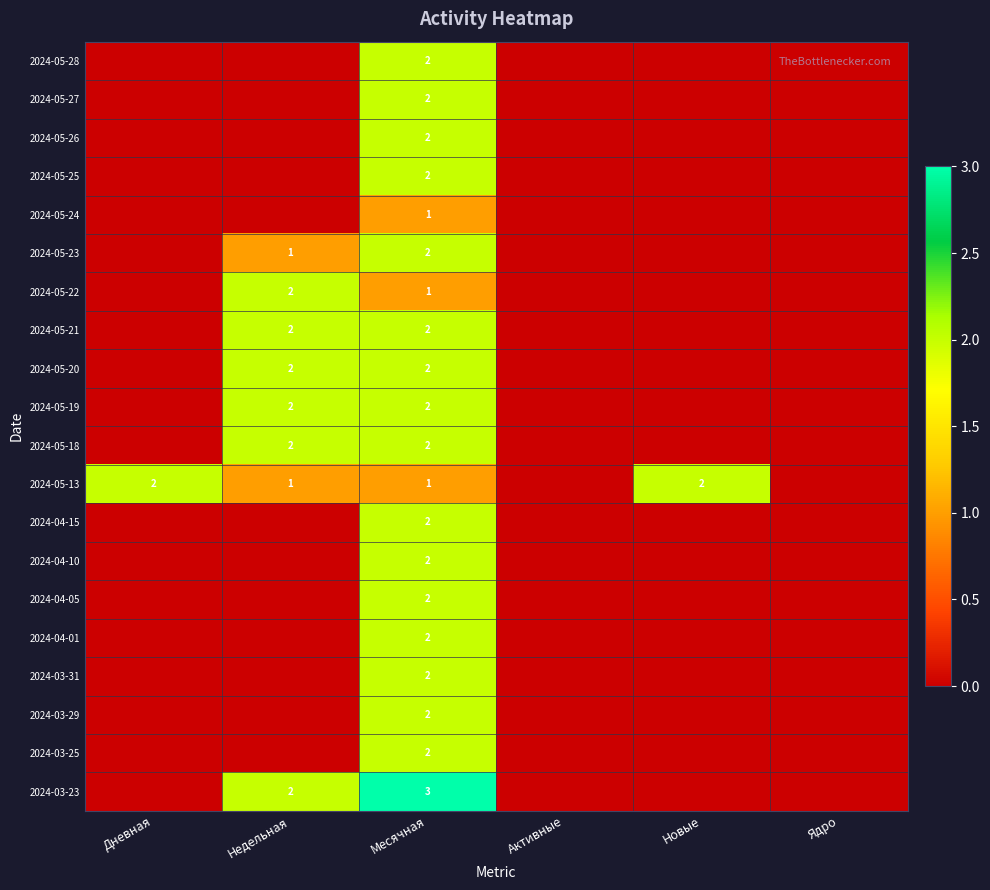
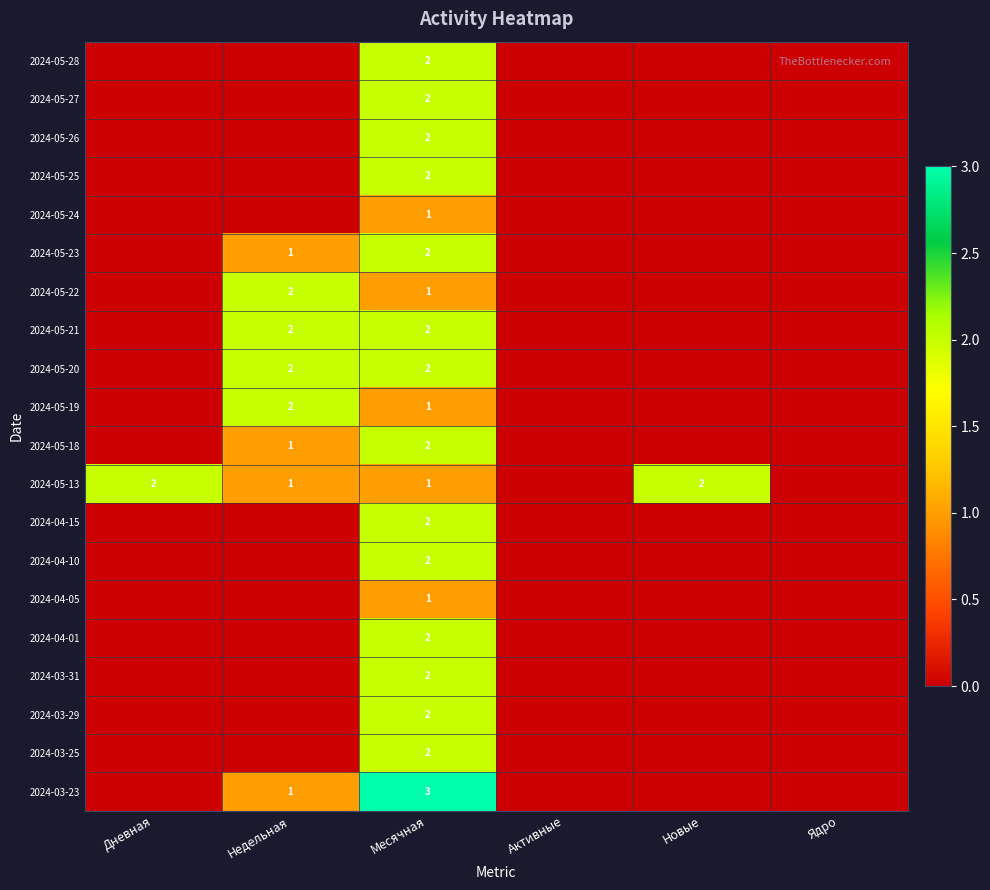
  {
    "2024-05-28": {
      "Месячная": 2
    },
    "2024-05-27": {
      "Месячная": 2
    },
    "2024-05-26": {
      "Месячная": 2
    },
    "2024-05-25": {
      "Месячная": 2
    },
    "2024-05-24": {
      "Месячная": 1
    },
    "2024-05-23": {
      "Недельная": 1,
      "Месячная": 2
    },
    "2024-05-22": {
      "Недельная": 2,
      "Месячная": 1
    },
    "2024-05-21": {
      "Недельная": 2,
      "Месячная": 2
    },
    "2024-05-20": {
      "Недельная": 2,
      "Месячная": 2
    },
    "2024-05-19": {
      "Недельная": 2,
-     "Месячная": 2
+     "Месячная": 1
    },
    "2024-05-18": {
-     "Недельная": 2,
+     "Недельная": 1,
      "Месячная": 2
    },
    "2024-05-13": {
      "Дневная": 2,
      "Недельная": 1,
      "Месячная": 1,
      "Новые": 2
    },
    "2024-04-15": {
      "Месячная": 2
    },
    "2024-04-10": {
      "Месячная": 2
    },
    "2024-04-05": {
-     "Месячная": 2
+     "Месячная": 1
    },
    "2024-04-01": {
      "Месячная": 2
    },
    "2024-03-31": {
      "Месячная": 2
    },
    "2024-03-29": {
      "Месячная": 2
    },
    "2024-03-25": {
      "Месячная": 2
    },
    "2024-03-23": {
-     "Недельная": 2,
+     "Недельная": 1,
      "Месячная": 3
    }
  }
